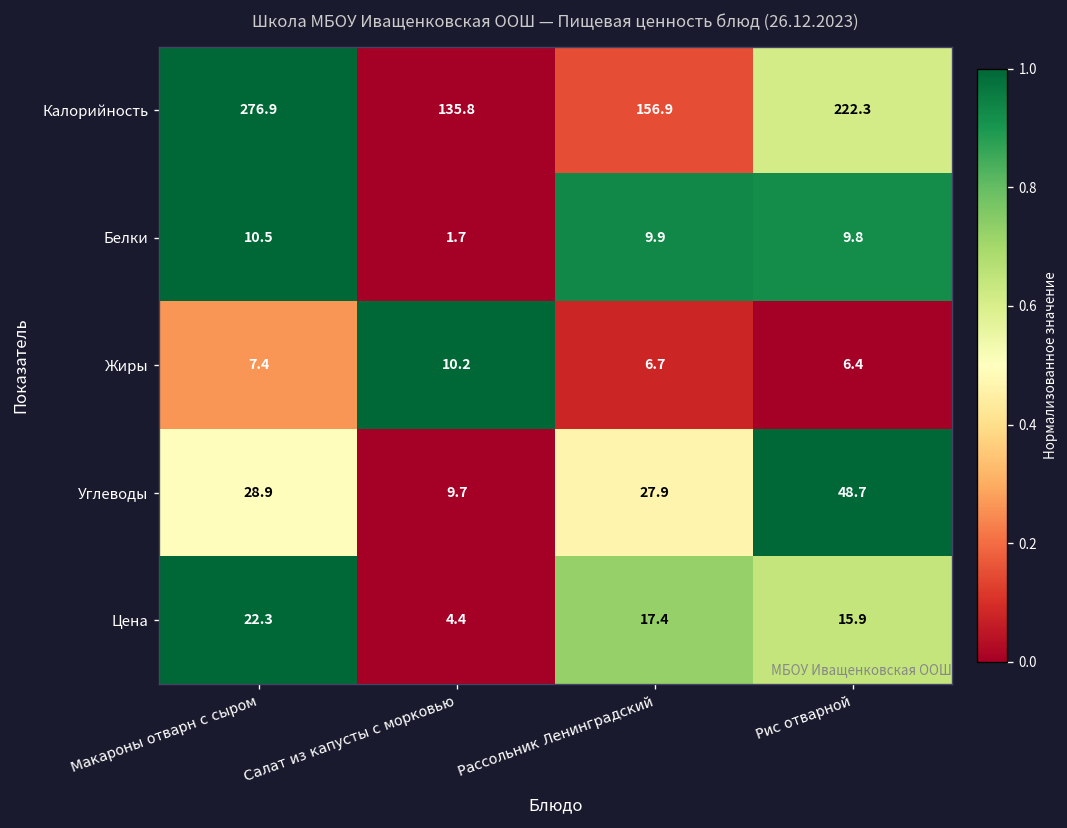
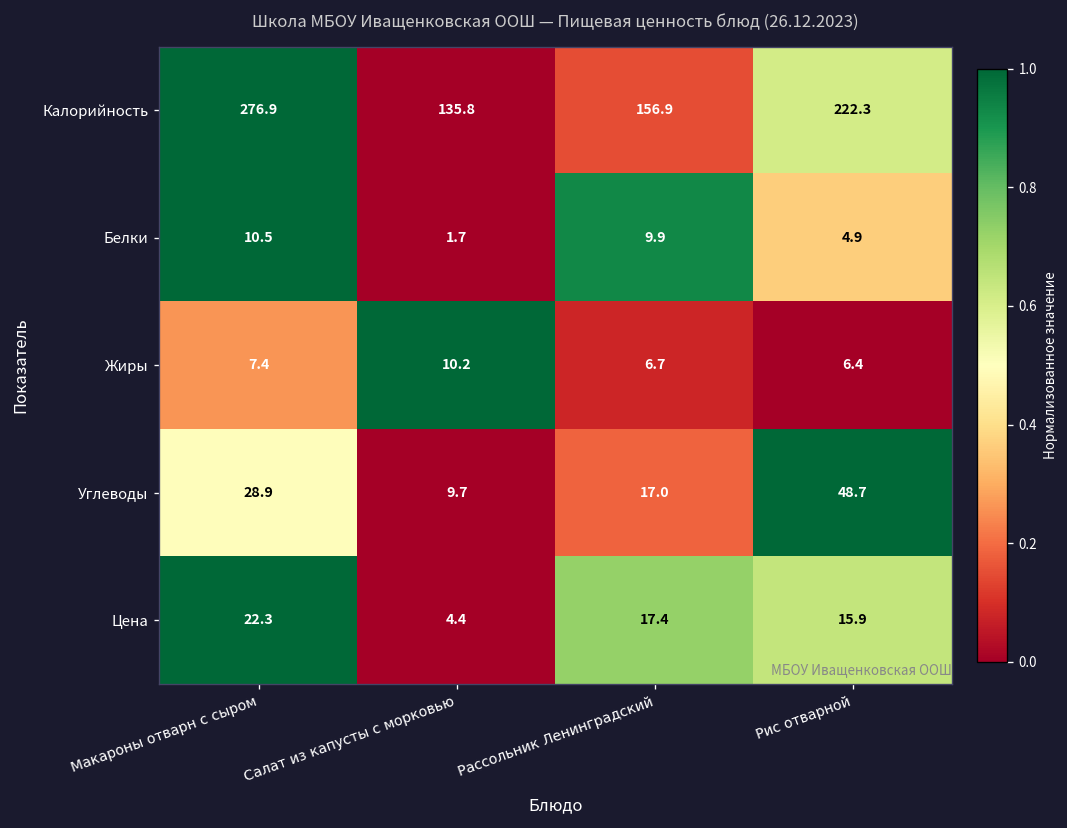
  {
    "Калорийность": {
      "Макароны отварн с сыром": 276.9,
      "Салат из капусты с морковью": 135.8,
      "Рассольник Ленинградский": 156.9,
      "Рис отварной": 222.3
    },
    "Белки": {
      "Макароны отварн с сыром": 10.5,
      "Салат из капусты с морковью": 1.7,
      "Рассольник Ленинградский": 9.9,
-     "Рис отварной": 9.8
+     "Рис отварной": 4.9
    },
    "Жиры": {
      "Макароны отварн с сыром": 7.4,
      "Салат из капусты с морковью": 10.2,
      "Рассольник Ленинградский": 6.7,
      "Рис отварной": 6.4
    },
    "Углеводы": {
      "Макароны отварн с сыром": 28.9,
      "Салат из капусты с морковью": 9.7,
-     "Рассольник Ленинградский": 27.9,
+     "Рассольник Ленинградский": 17.0,
      "Рис отварной": 48.7
    },
    "Цена": {
      "Макароны отварн с сыром": 22.3,
      "Салат из капусты с морковью": 4.4,
      "Рассольник Ленинградский": 17.4
    }
  }
